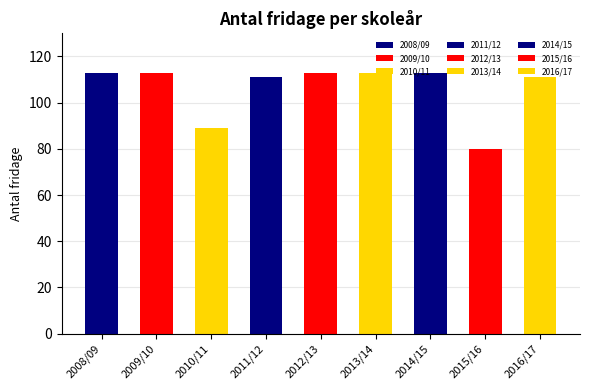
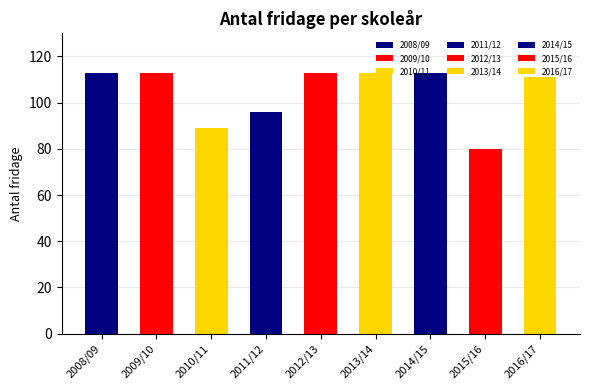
  {
    "2008/09": 113,
    "2009/10": 113,
    "2010/11": 89,
-   "2011/12": 111,
+   "2011/12": 96,
    "2012/13": 113,
    "2013/14": 113,
    "2014/15": 113,
    "2015/16": 80,
    "2016/17": 111
  }
